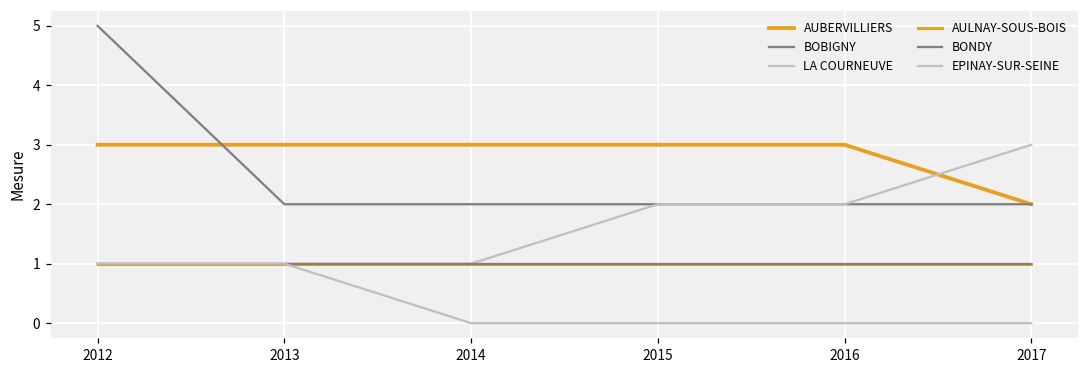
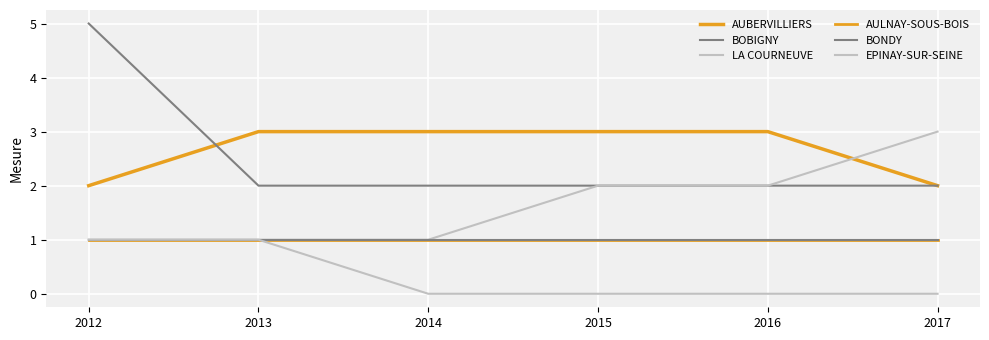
  {
    "AUBERVILLIERS": {
-     "2012": 3,
+     "2012": 2,
      "2013": 3,
      "2014": 3,
      "2015": 3,
      "2016": 3
    }
  }
